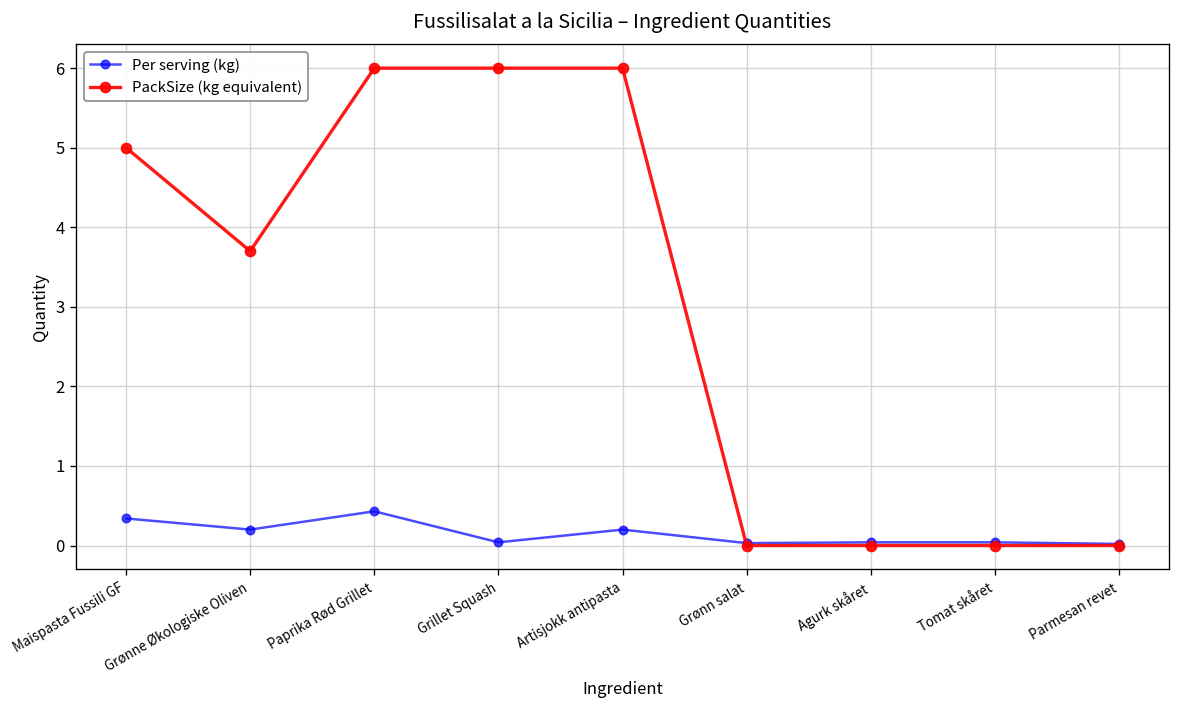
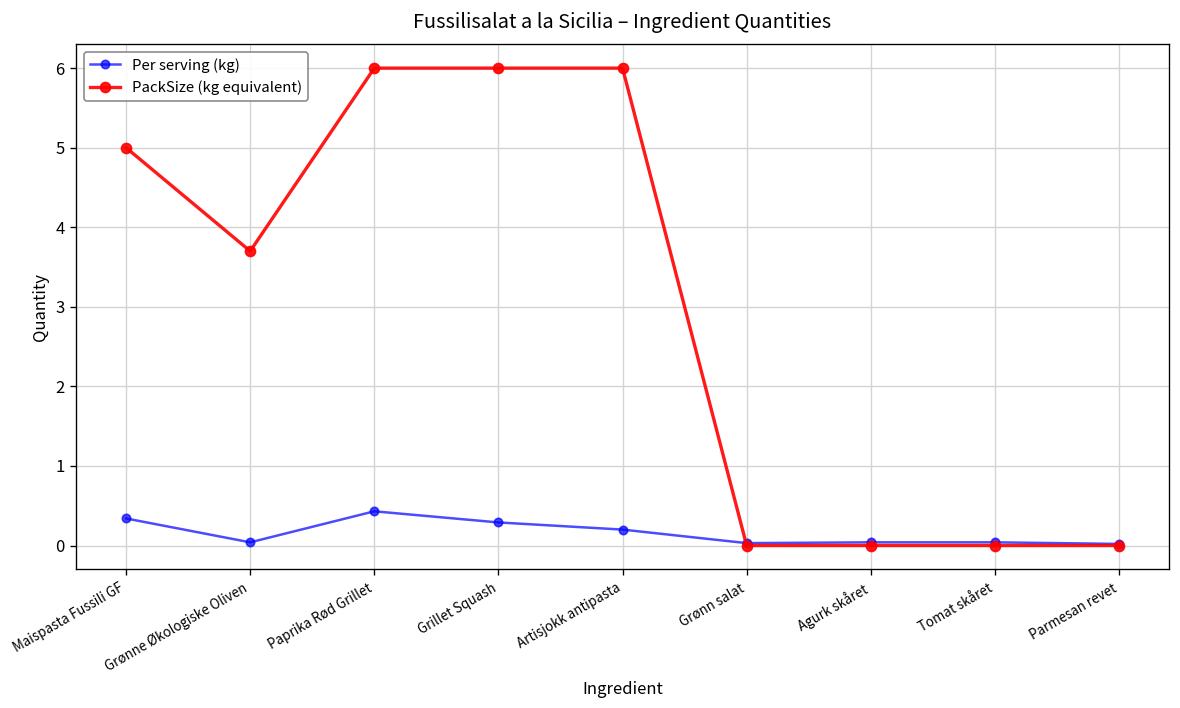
  {
    "Per serving (kg)": {
      "Maispasta Fussili GF": 0.3,
-     "Grønne Økologiske Oliven": 0.2,
+     "Grønne Økologiske Oliven": 0.0,
      "Paprika Rød Grillet": 0.4,
-     "Grillet Squash": 0.0,
+     "Grillet Squash": 0.3,
      "Artisjokk antipasta": 0.2,
      "Agurk skåret": 0.0,
      "Tomat skåret": 0.0
    },
    "PackSize (kg equivalent)": {
      "Maispasta Fussili GF": 5.0,
      "Grønne Økologiske Oliven": 3.7,
      "Paprika Rød Grillet": 6.0,
      "Grillet Squash": 6.0,
      "Artisjokk antipasta": 6.0,
      "Agurk skåret": 0.0,
      "Tomat skåret": 0.0
    }
  }
